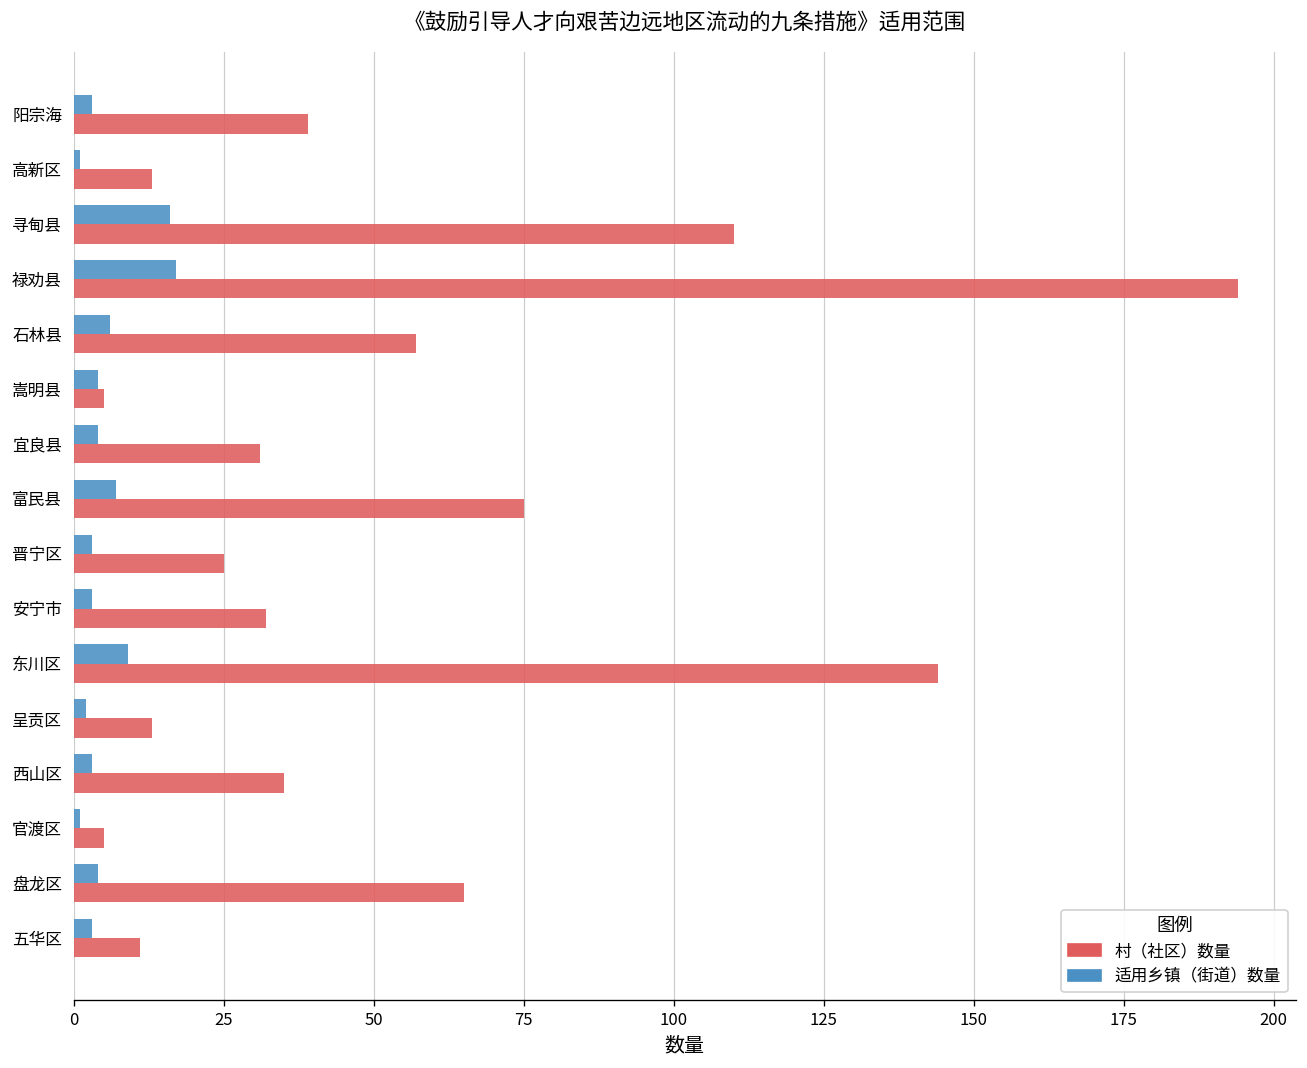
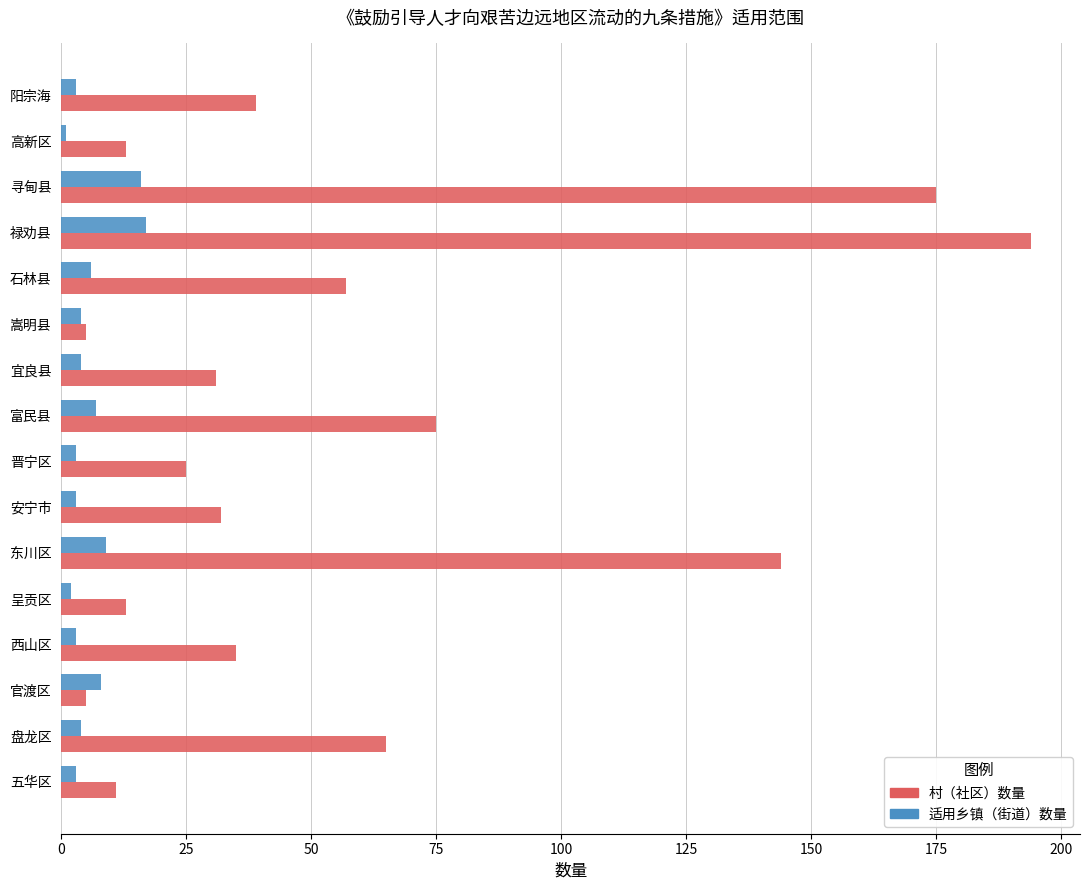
  {
    "村（社区）数量": {
      "阳宗海": 39,
      "高新区": 13,
-     "寻甸县": 110,
+     "寻甸县": 175,
      "禄劝县": 194,
      "石林县": 57,
      "嵩明县": 5,
      "宜良县": 31,
      "富民县": 75,
      "晋宁区": 25,
      "安宁市": 32,
      "东川区": 144,
      "呈贡区": 13,
      "西山区": 35,
      "官渡区": 5,
      "盘龙区": 65,
      "五华区": 11
    },
    "适用乡镇（街道）数量": {
      "阳宗海": 3,
      "高新区": 1,
      "寻甸县": 16,
      "禄劝县": 17,
      "石林县": 6,
      "嵩明县": 4,
      "宜良县": 4,
      "富民县": 7,
      "晋宁区": 3,
      "安宁市": 3,
      "东川区": 9,
      "呈贡区": 2,
      "西山区": 3,
-     "官渡区": 1,
+     "官渡区": 8,
      "盘龙区": 4,
      "五华区": 3
    }
  }
